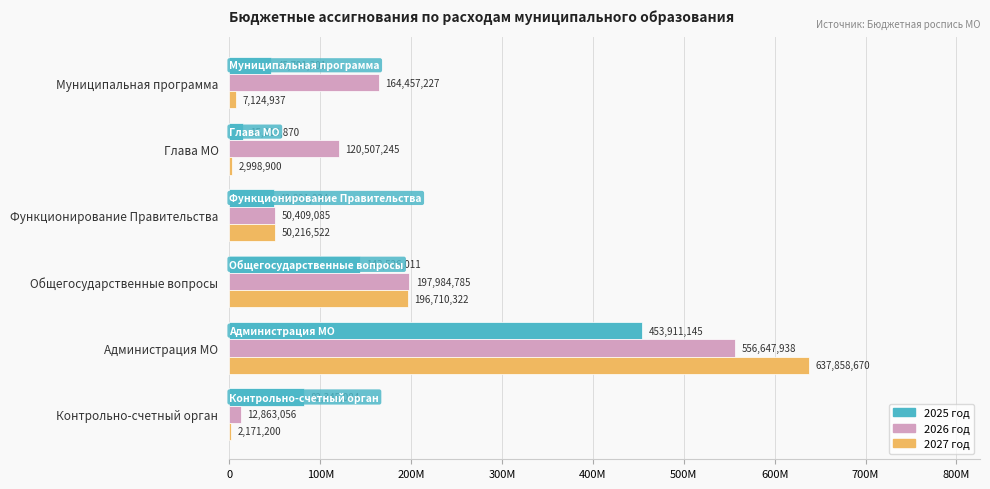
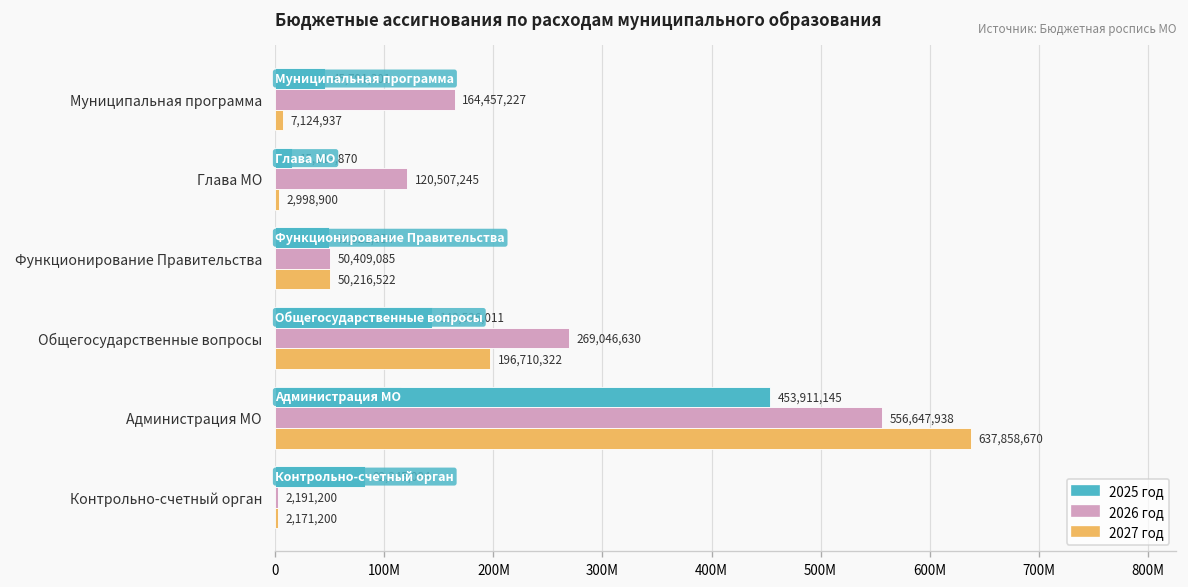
  {
    "2025 год": {
      "Администрация МО": "453,911,145"
    },
    "2026 год": {
      "Муниципальная программа": "164,457,227",
      "Глава МО": "120,507,245",
      "Функционирование Правительства": "50,409,085",
-     "Общегосударственные вопросы": "197,984,785",
+     "Общегосударственные вопросы": "269,046,630",
      "Администрация МО": "556,647,938",
-     "Контрольно-счетный орган": "12,863,056"
+     "Контрольно-счетный орган": "2,191,200"
    },
    "2027 год": {
      "Муниципальная программа": "7,124,937",
      "Глава МО": "2,998,900",
      "Функционирование Правительства": "50,216,522",
      "Общегосударственные вопросы": "196,710,322",
      "Администрация МО": "637,858,670",
      "Контрольно-счетный орган": "2,171,200"
    }
  }
